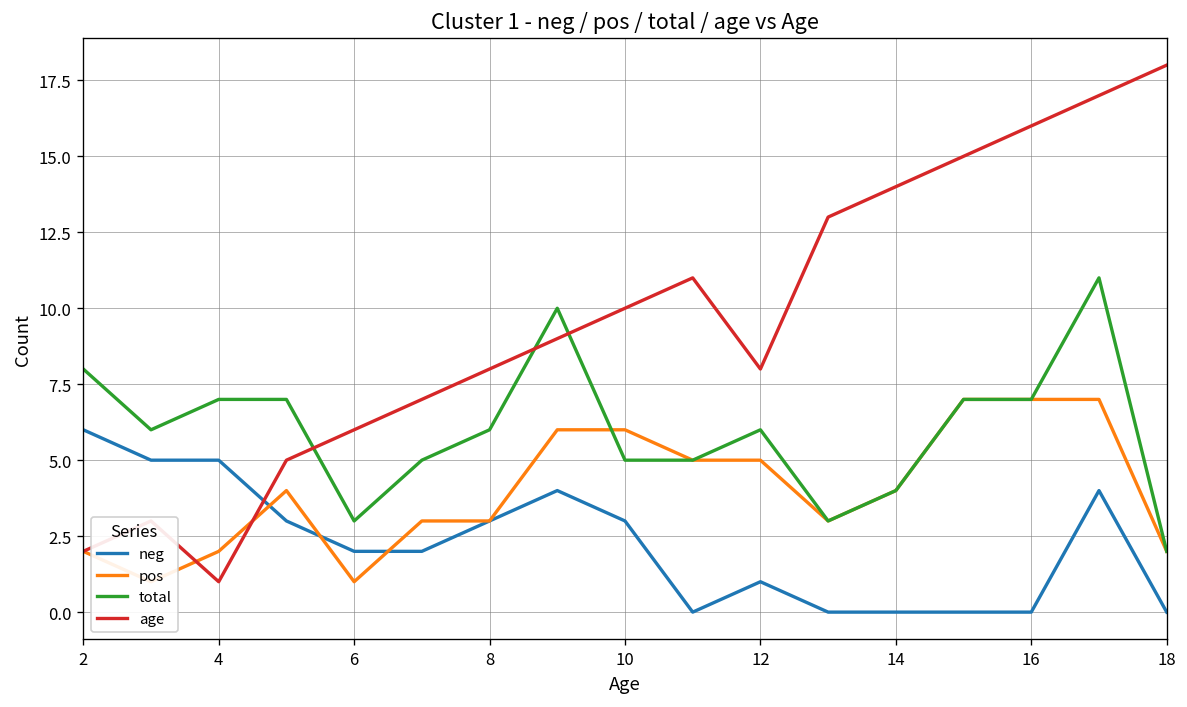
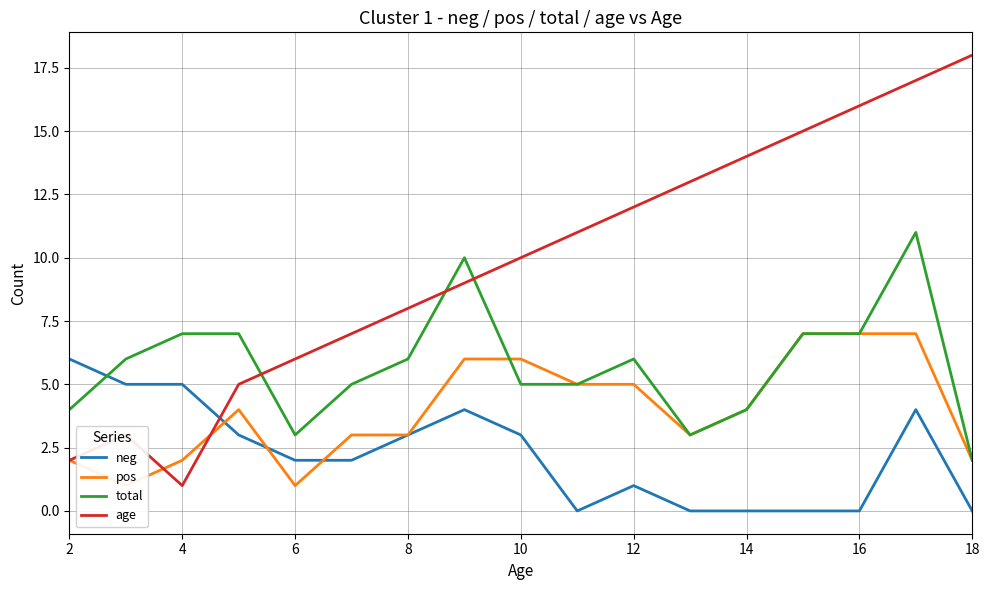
  {
    "neg": {
      "2": 6,
      "4": 5,
      "6": 2,
      "10": 3,
      "12": 1,
      "14": 0,
      "16": 0,
      "18": 0
    },
    "pos": {
      "4": 2,
      "6": 1,
      "10": 6,
      "12": 5
    },
    "total": {
-     "2": 8,
+     "2": 4,
      "4": 7,
      "6": 3,
      "8": 6,
      "10": 5,
      "12": 6
    },
    "age": {
      "4": 1,
      "6": 6,
      "8": 8,
      "10": 10,
-     "12": 8,
+     "12": 12,
      "14": 14,
      "16": 16,
      "18": 18
    }
  }
